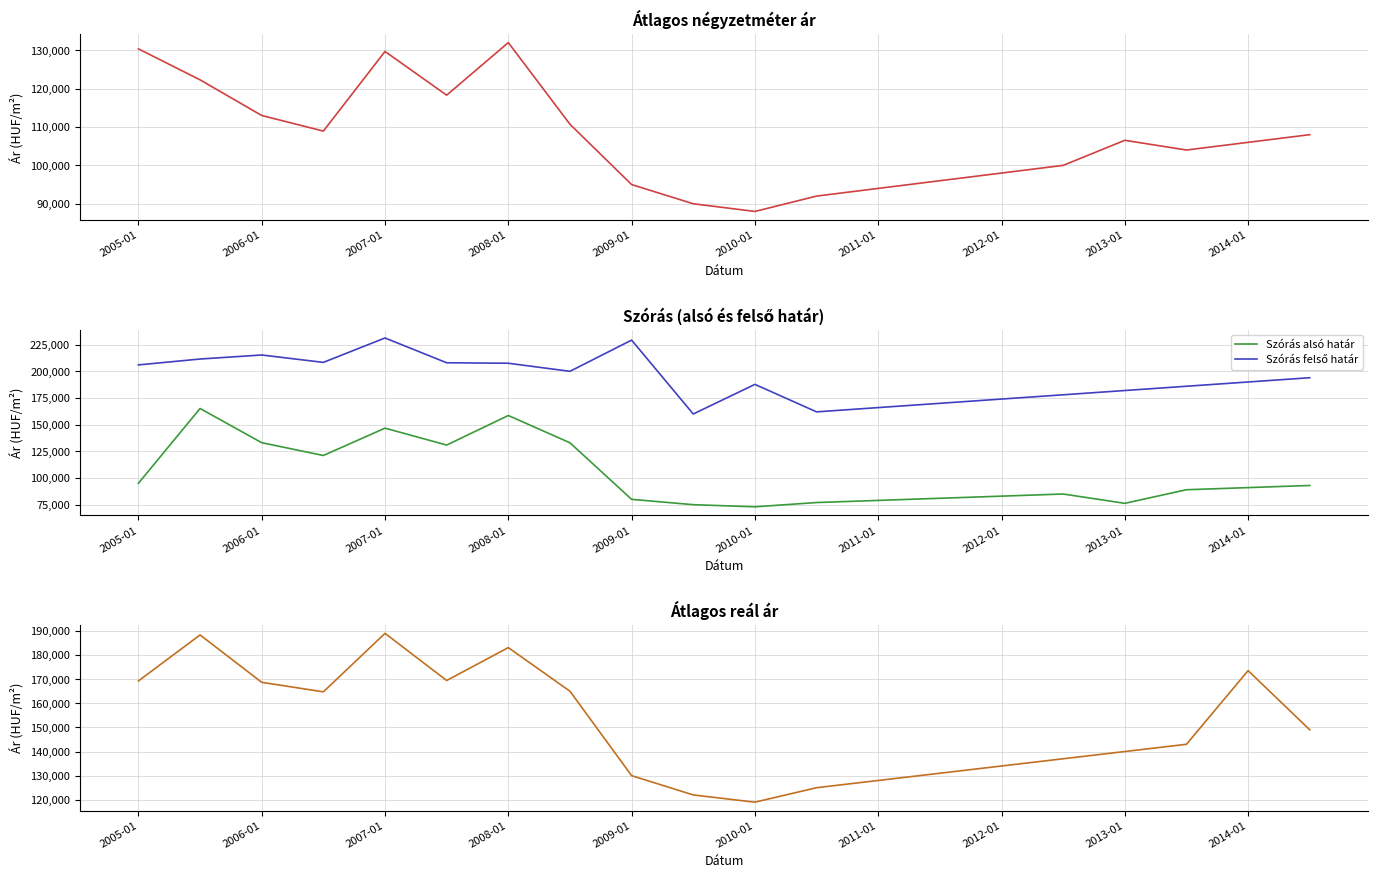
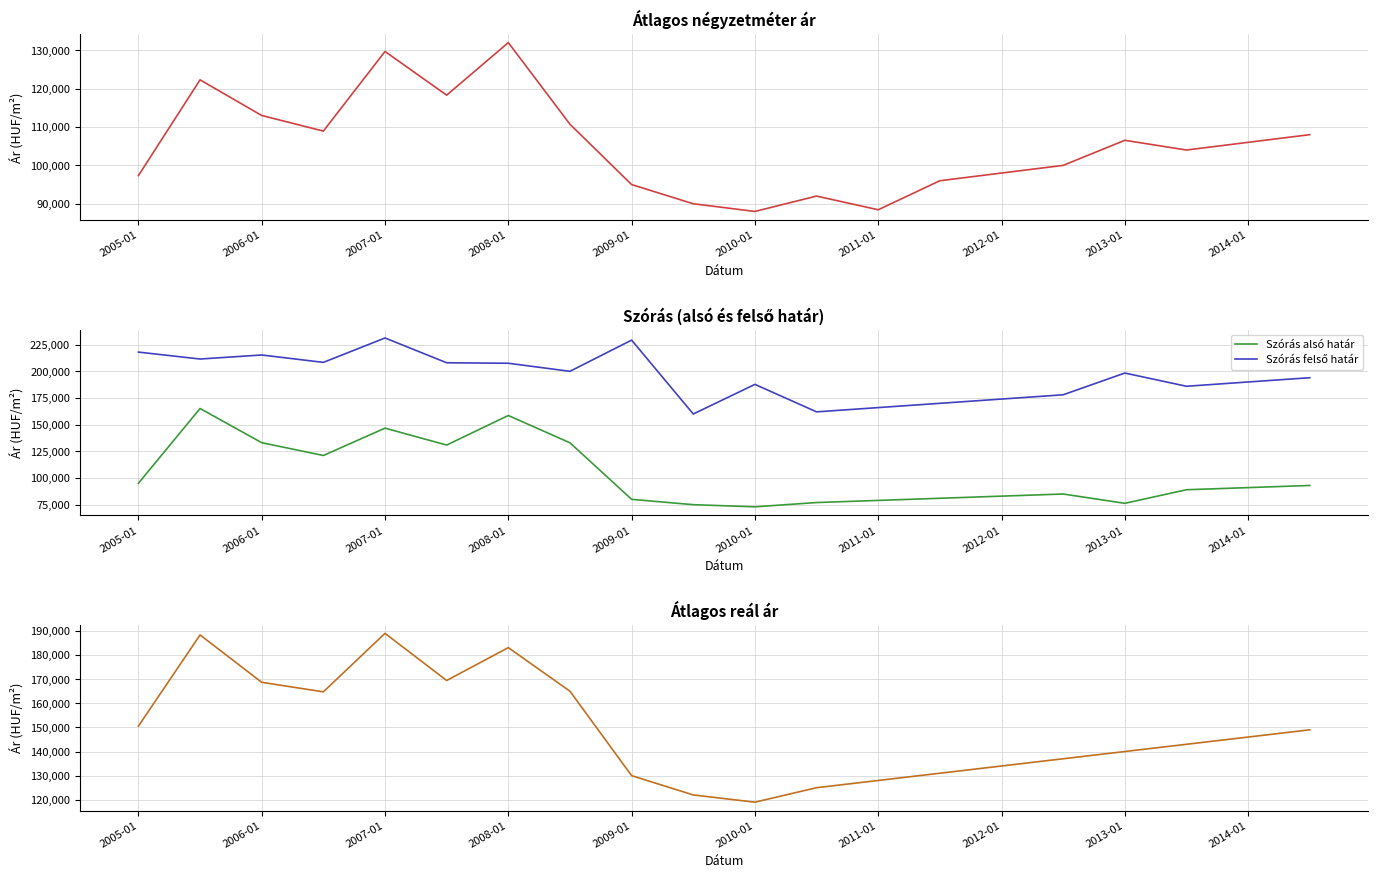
  {
    "Átlagos négyzetméter ár": {
-     "2005-01": "130,000",
+     "2005-01": "97,000",
      "2006-01": "113,000",
      "2007-01": "130,000",
      "2008-01": "132,000",
      "2009-01": "95,000",
      "2010-01": "88,000",
-     "2011-01": "94,000",
+     "2011-01": "88,000",
      "2012-01": "98,000",
      "2013-01": "107,000",
      "2014-01": "106,000"
    },
    "Szórás (alsó és felső határ)": {
      "Szórás alsó határ": {
        "2005-01": "95,000",
        "2006-01": "133,000",
        "2007-01": "147,000",
        "2008-01": "159,000",
        "2009-01": "80,000",
        "2010-01": "73,000",
        "2011-01": "79,000",
        "2012-01": "83,000",
        "2013-01": "76,000",
        "2014-01": "91,000"
      },
      "Szórás felső határ": {
-       "2005-01": "206,000",
+       "2005-01": "218,000",
        "2006-01": "215,000",
        "2007-01": "231,000",
        "2008-01": "208,000",
        "2009-01": "229,000",
        "2010-01": "188,000",
        "2011-01": "166,000",
        "2012-01": "174,000",
-       "2013-01": "182,000",
+       "2013-01": "198,000",
        "2014-01": "190,000"
      }
    },
    "Átlagos reál ár": {
-     "2005-01": "169,000",
+     "2005-01": "151,000",
      "2006-01": "169,000",
      "2007-01": "189,000",
      "2008-01": "183,000",
      "2009-01": "130,000",
      "2010-01": "119,000",
      "2011-01": "128,000",
      "2012-01": "134,000",
      "2013-01": "140,000",
-     "2014-01": "174,000"
+     "2014-01": "146,000"
    }
  }
